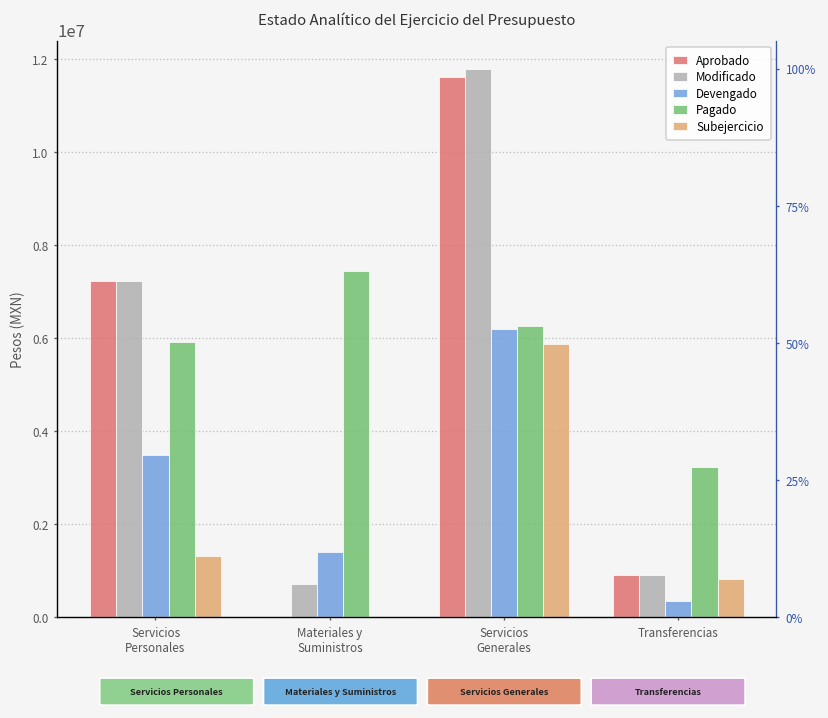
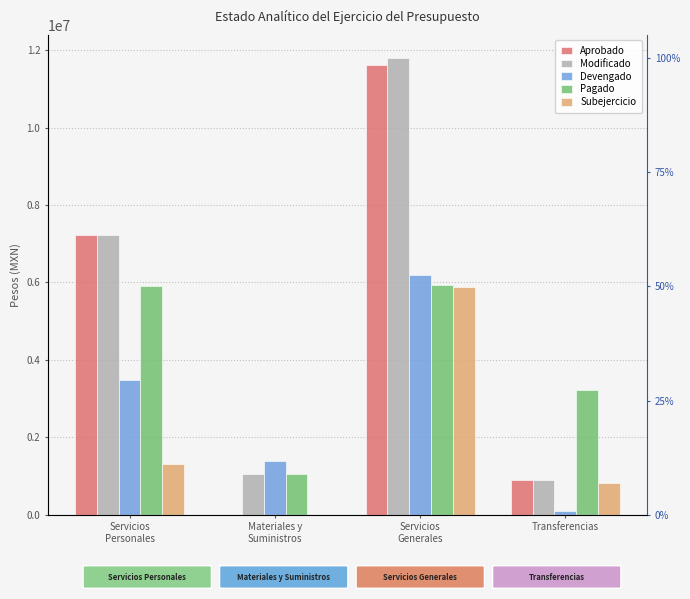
  {
    "Modificado": {
      "Servicios Personales": 7200000,
-     "Materiales y Suministros": 700000,
+     "Materiales y Suministros": 1000000,
      "Servicios Generales": 11800000,
      "Transferencias": 900000
    },
    "Devengado": {
      "Servicios Personales": 3500000,
      "Materiales y Suministros": 1400000,
      "Servicios Generales": 6200000,
-     "Transferencias": 300000
+     "Transferencias": 100000
    },
    "Pagado": {
      "Servicios Personales": 5900000,
-     "Materiales y Suministros": 7400000,
-     "Servicios Generales": 6300000,
+     "Materiales y Suministros": 1000000,
+     "Servicios Generales": 5900000,
      "Transferencias": 3200000
    }
  }
